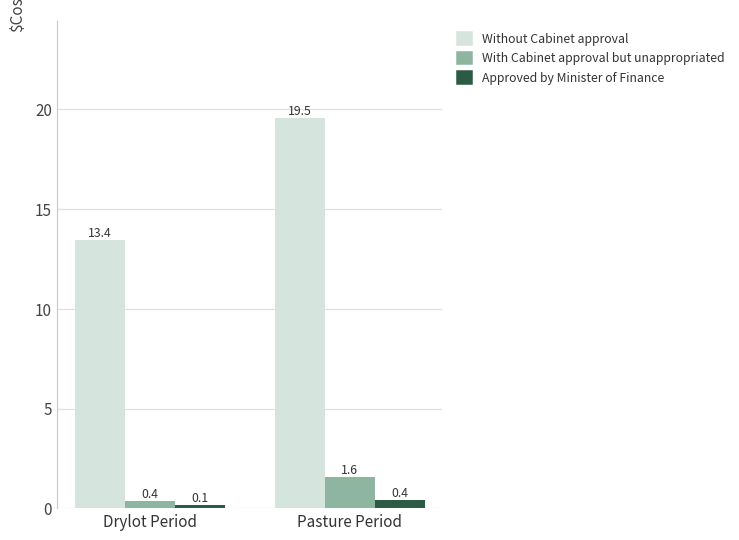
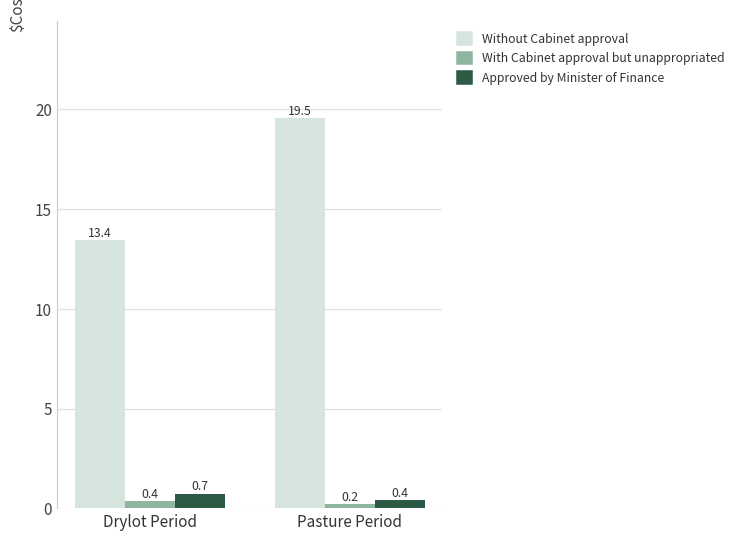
  {
    "Without Cabinet approval": {
      "Drylot Period": 13.4,
      "Pasture Period": 19.5
    },
    "With Cabinet approval but unappropriated": {
      "Drylot Period": 0.4,
-     "Pasture Period": 1.6
+     "Pasture Period": 0.2
    },
    "Approved by Minister of Finance": {
-     "Drylot Period": 0.1,
+     "Drylot Period": 0.7,
      "Pasture Period": 0.4
    }
  }
